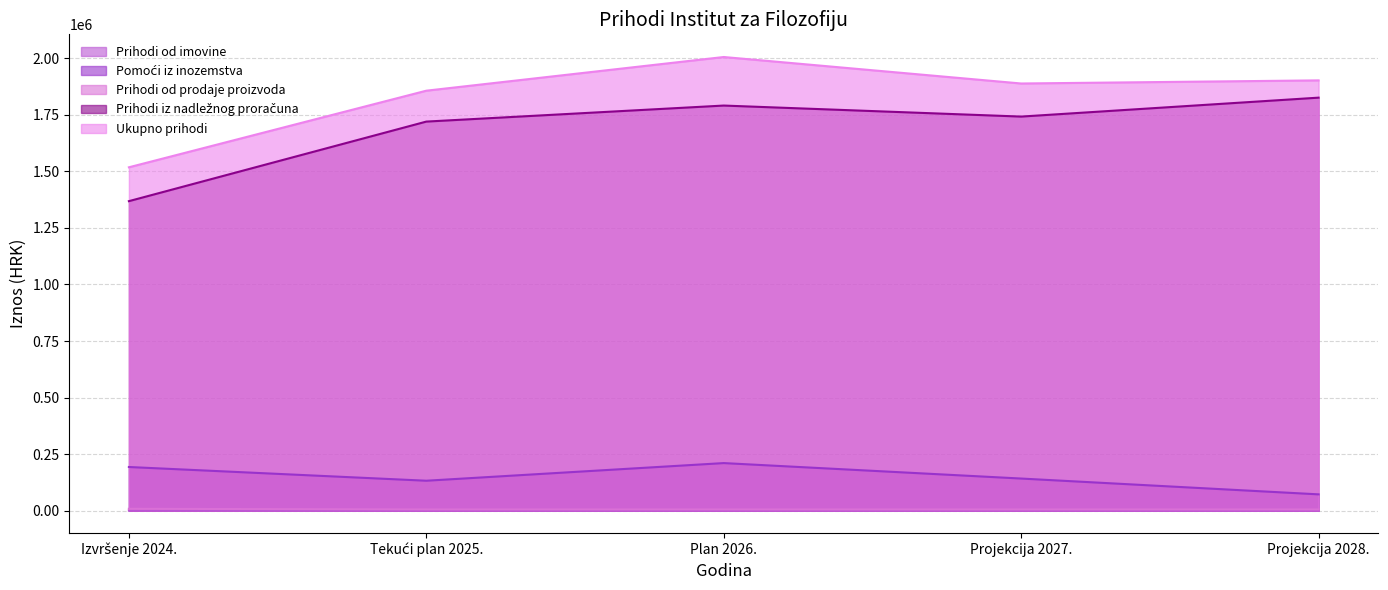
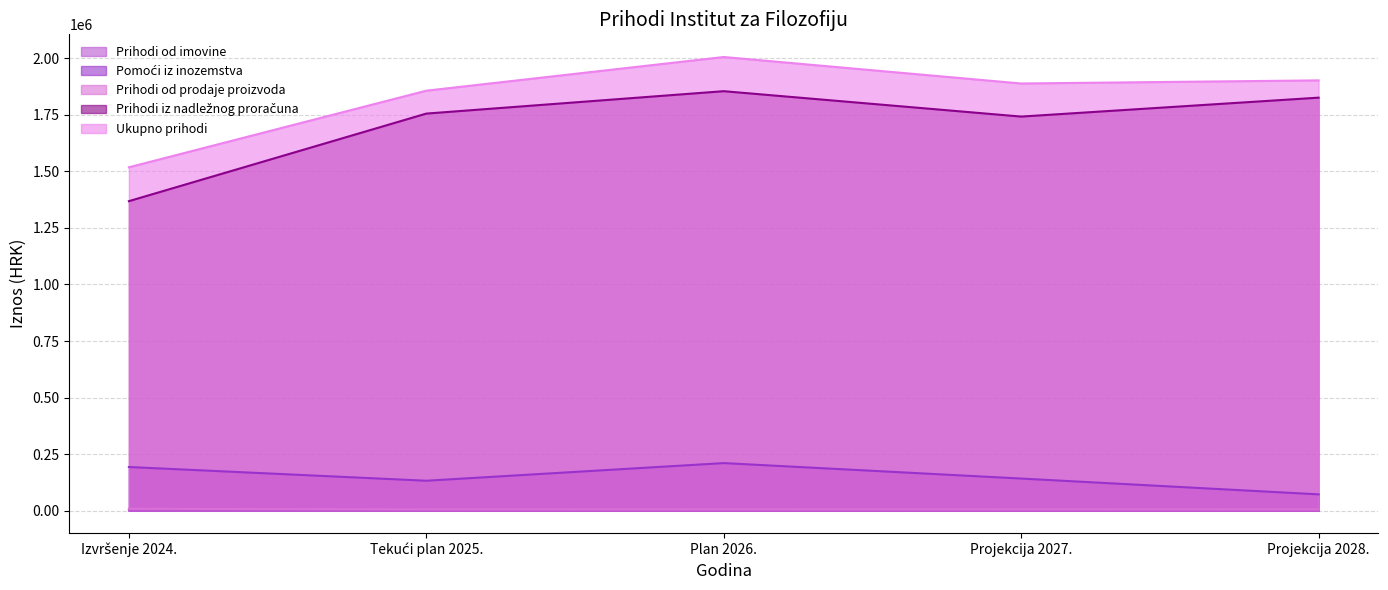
  {
    "Prihodi iz nadležnog proračuna": {
      "Izvršenje 2024.": 1370000,
-     "Tekući plan 2025.": 1720000,
-     "Plan 2026.": 1790000,
+     "Tekući plan 2025.": 1760000,
+     "Plan 2026.": 1860000,
      "Projekcija 2027.": 1740000,
      "Projekcija 2028.": 1830000
    }
  }
